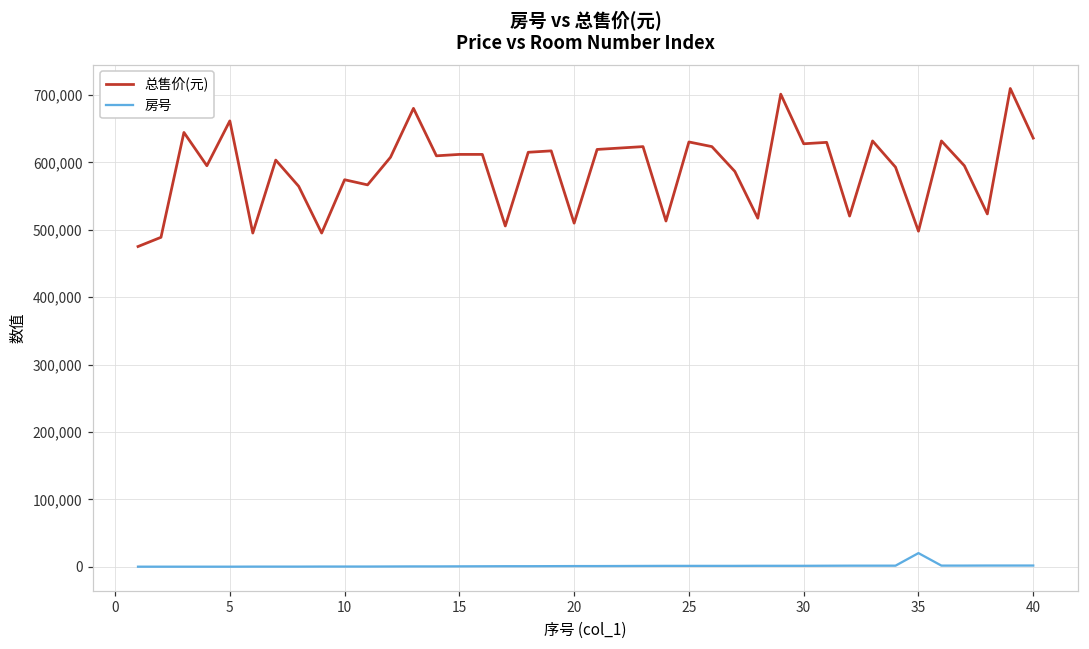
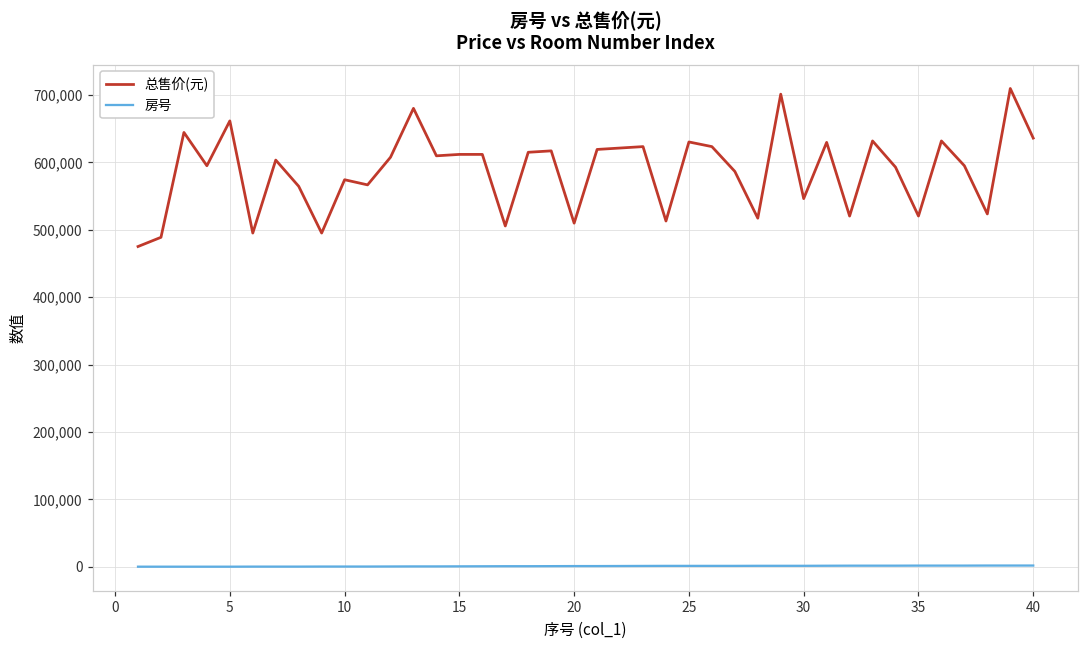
  {
    "总售价(元)": {
      "5": "660,000",
      "10": "570,000",
      "15": "610,000",
      "20": "510,000",
      "25": "630,000",
-     "30": "630,000",
-     "35": "500,000",
+     "30": "550,000",
+     "35": "520,000",
      "40": "640,000"
    },
    "房号": {
      "5": "0",
      "10": "0",
      "15": "0",
      "20": "0",
      "25": "0",
      "30": "0",
-     "35": "20,000",
+     "35": "0",
      "40": "0"
    }
  }
